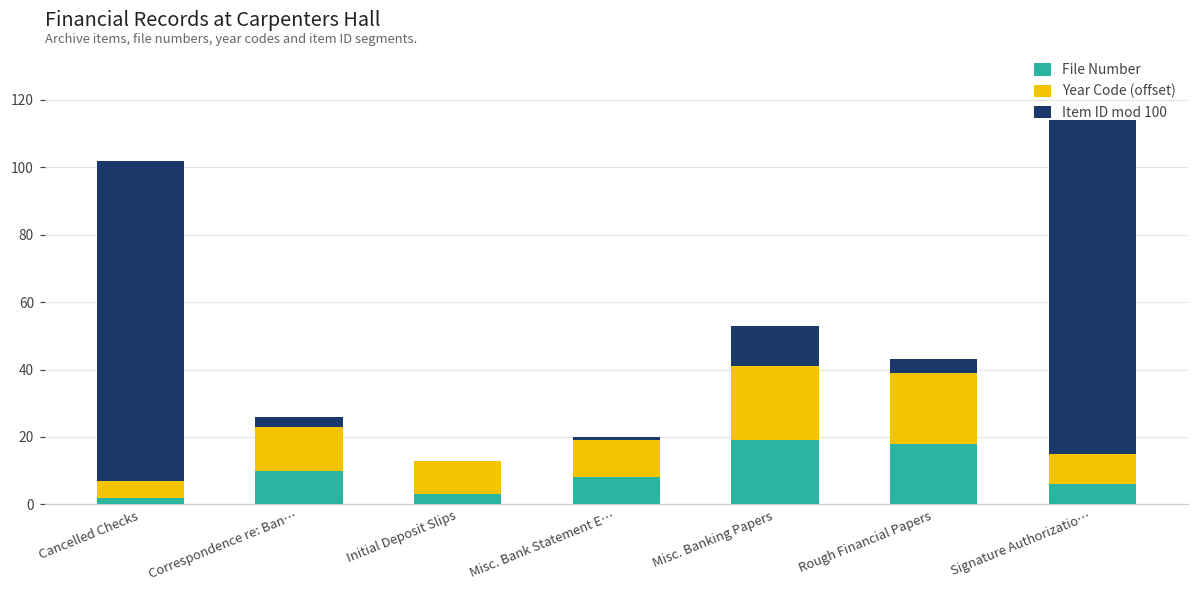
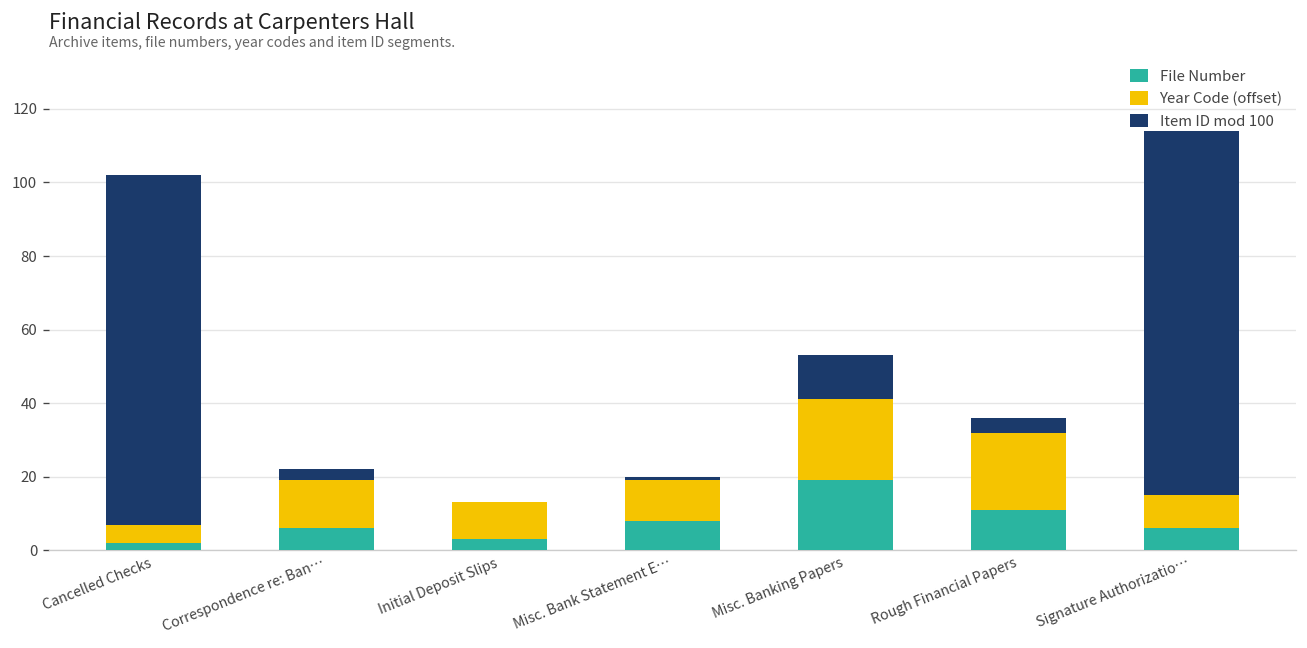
  {
    "File Number": {
      "Cancelled Checks": 2,
-     "Correspondence re: Ban…": 10,
+     "Correspondence re: Ban…": 6,
      "Initial Deposit Slips": 3,
      "Misc. Bank Statement E…": 8,
      "Misc. Banking Papers": 19,
-     "Rough Financial Papers": 18,
+     "Rough Financial Papers": 11,
      "Signature Authorizatio…": 6
    },
    "Year Code (offset)": {
      "Cancelled Checks": 5,
      "Correspondence re: Ban…": 13,
      "Initial Deposit Slips": 10,
      "Misc. Bank Statement E…": 11,
      "Misc. Banking Papers": 22,
      "Rough Financial Papers": 21,
      "Signature Authorizatio…": 9
    },
    "Item ID mod 100": {
      "Cancelled Checks": 95,
      "Correspondence re: Ban…": 3,
      "Initial Deposit Slips": 0,
      "Misc. Bank Statement E…": 1,
      "Misc. Banking Papers": 12,
      "Rough Financial Papers": 4,
      "Signature Authorizatio…": 99
    }
  }
